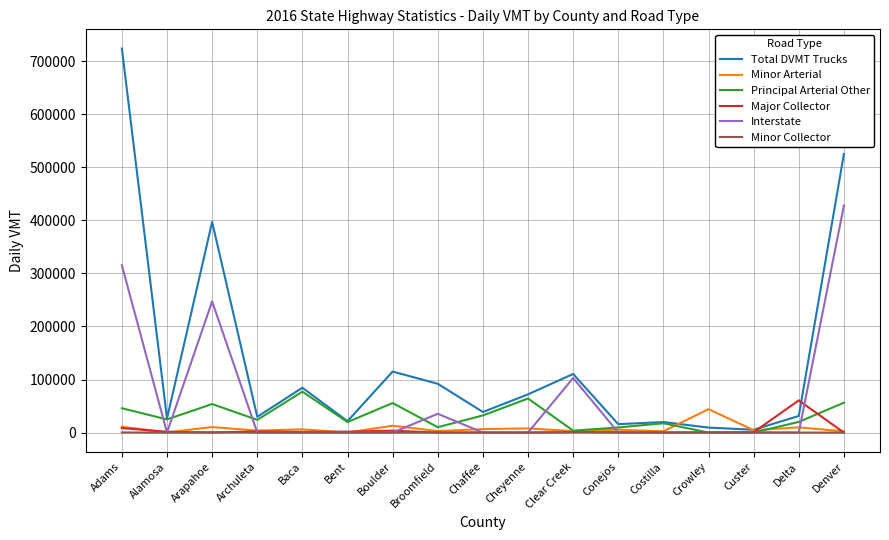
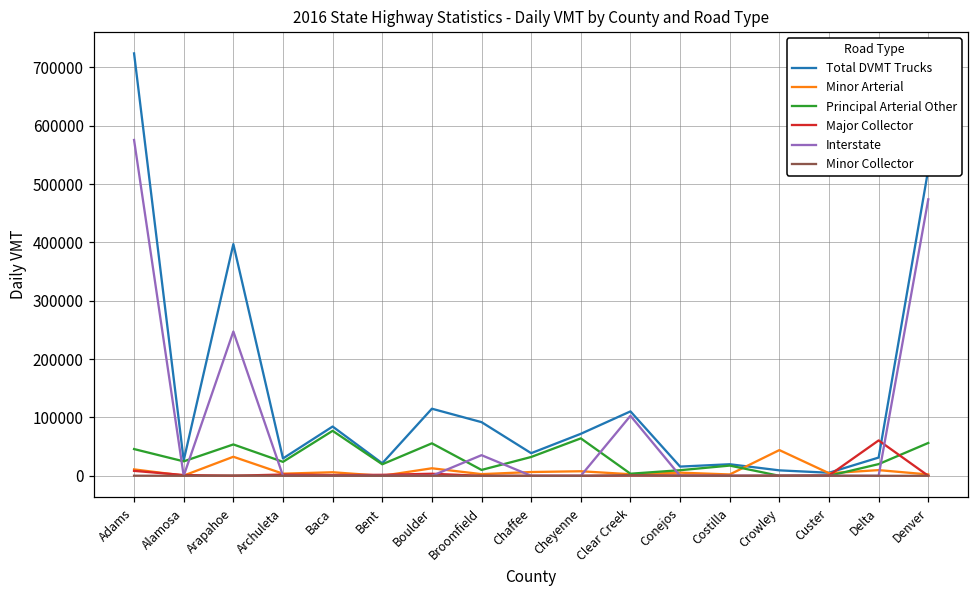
  {
    "Total DVMT Trucks": {
      "Adams": 720000,
      "Arapahoe": 400000,
      "Archuleta": 30000,
      "Baca": 80000,
      "Boulder": 110000,
      "Broomfield": 90000,
      "Chaffee": 40000,
      "Cheyenne": 70000,
      "Clear Creek": 110000,
      "Conejos": 20000,
      "Crowley": 10000,
      "Delta": 30000,
      "Denver": 530000
    },
    "Minor Arterial": {
-     "Arapahoe": 10000,
+     "Arapahoe": 30000,
      "Baca": 10000,
      "Boulder": 10000,
      "Chaffee": 10000,
      "Cheyenne": 10000,
      "Crowley": 40000,
      "Delta": 10000
    },
    "Principal Arterial Other": {
      "Adams": 50000,
      "Arapahoe": 50000,
      "Archuleta": 20000,
      "Baca": 80000,
      "Boulder": 60000,
      "Broomfield": 10000,
      "Chaffee": 30000,
      "Cheyenne": 60000,
      "Delta": 20000,
      "Denver": 60000
    },
    "Major Collector": {
      "Delta": 60000
    },
    "Interstate": {
-     "Adams": 320000,
+     "Adams": 580000,
      "Arapahoe": 250000,
      "Broomfield": 40000,
      "Clear Creek": 100000,
-     "Denver": 430000
+     "Denver": 470000
    },
    "Minor Collector": {
      "Adams": 0
    }
  }
